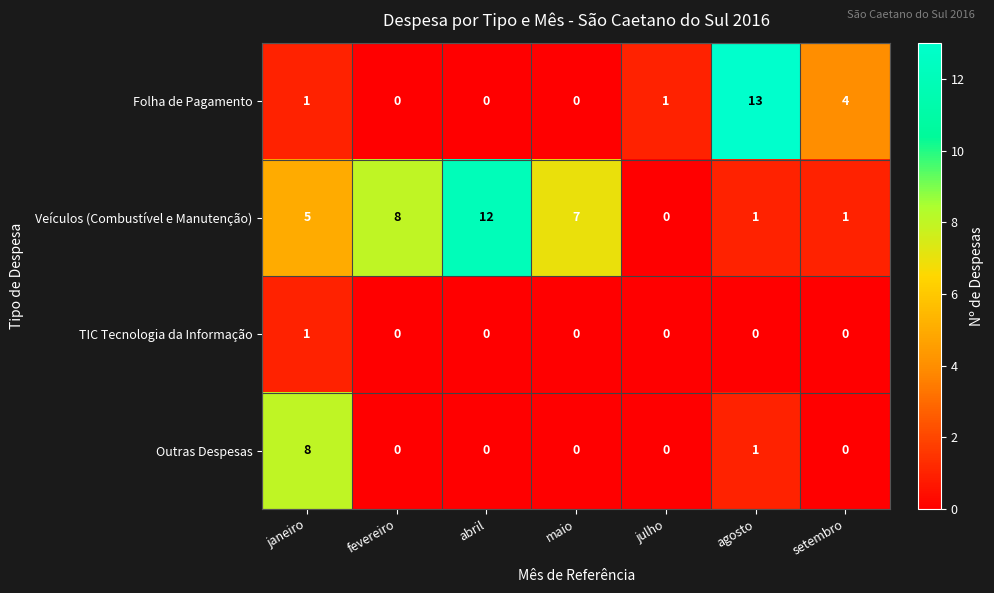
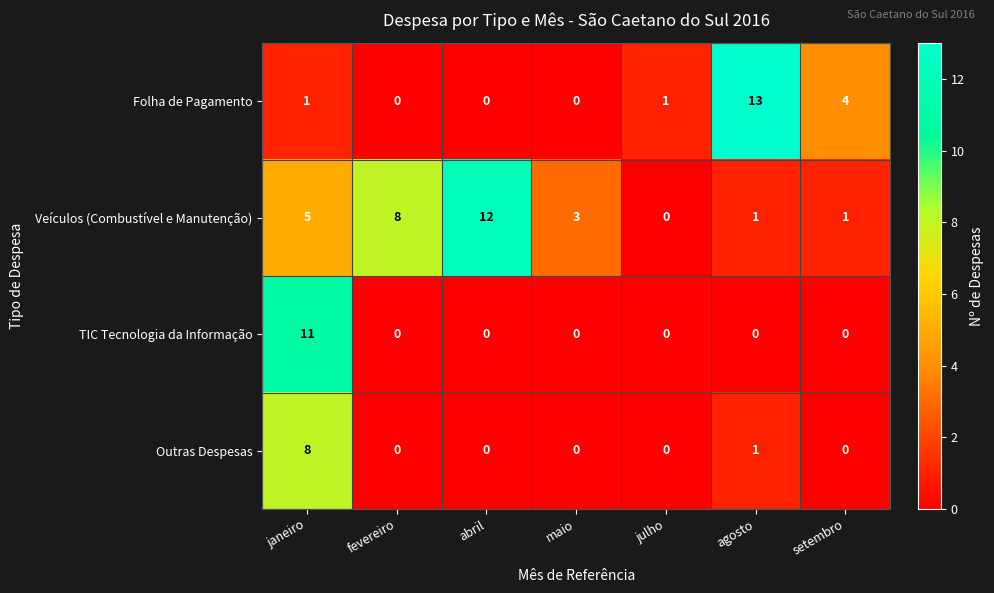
  {
    "Folha de Pagamento": {
      "janeiro": 1,
      "fevereiro": 0,
      "abril": 0,
      "maio": 0,
      "julho": 1,
      "agosto": 13,
      "setembro": 4
    },
    "Veículos (Combustível e Manutenção)": {
      "janeiro": 5,
      "fevereiro": 8,
      "abril": 12,
-     "maio": 7,
+     "maio": 3,
      "julho": 0,
      "agosto": 1,
      "setembro": 1
    },
    "TIC Tecnologia da Informação": {
-     "janeiro": 1,
+     "janeiro": 11,
      "fevereiro": 0,
      "abril": 0,
      "maio": 0,
      "julho": 0,
      "agosto": 0,
      "setembro": 0
    },
    "Outras Despesas": {
      "janeiro": 8,
      "fevereiro": 0,
      "abril": 0,
      "maio": 0,
      "julho": 0,
      "agosto": 1,
      "setembro": 0
    }
  }
